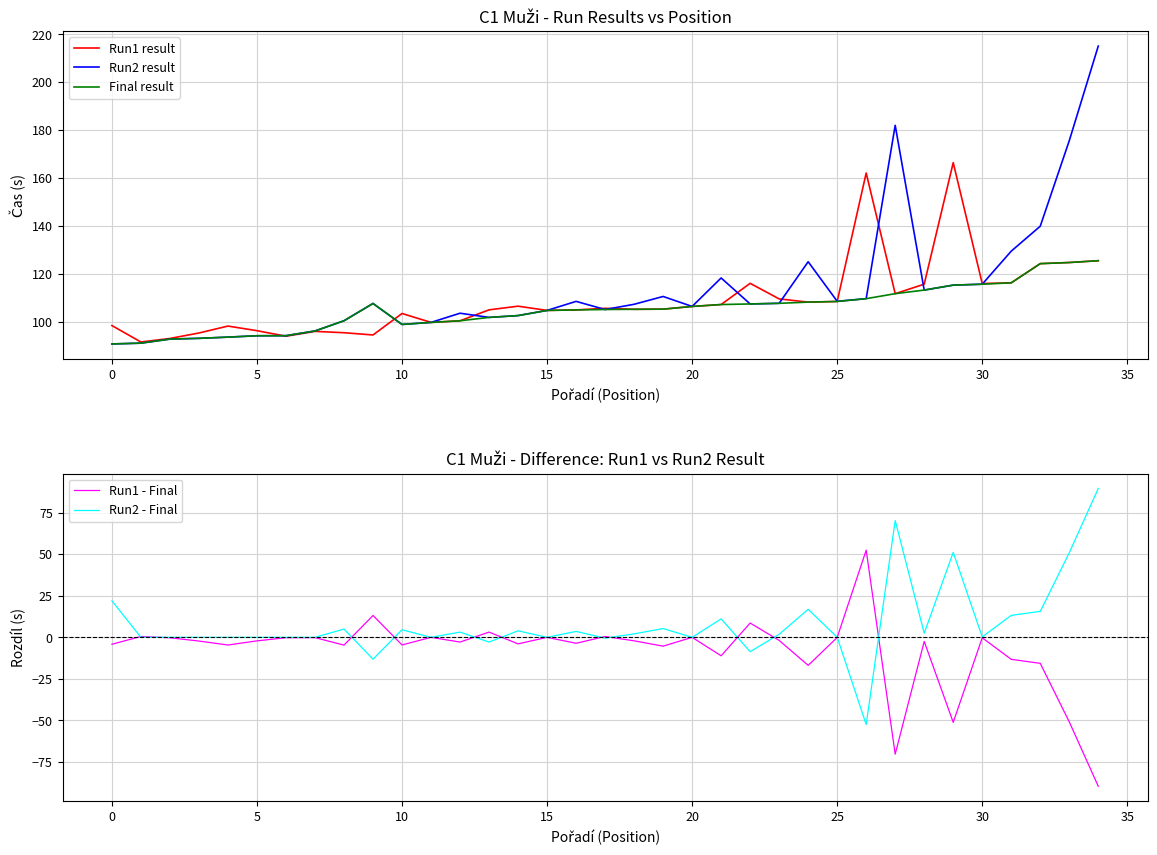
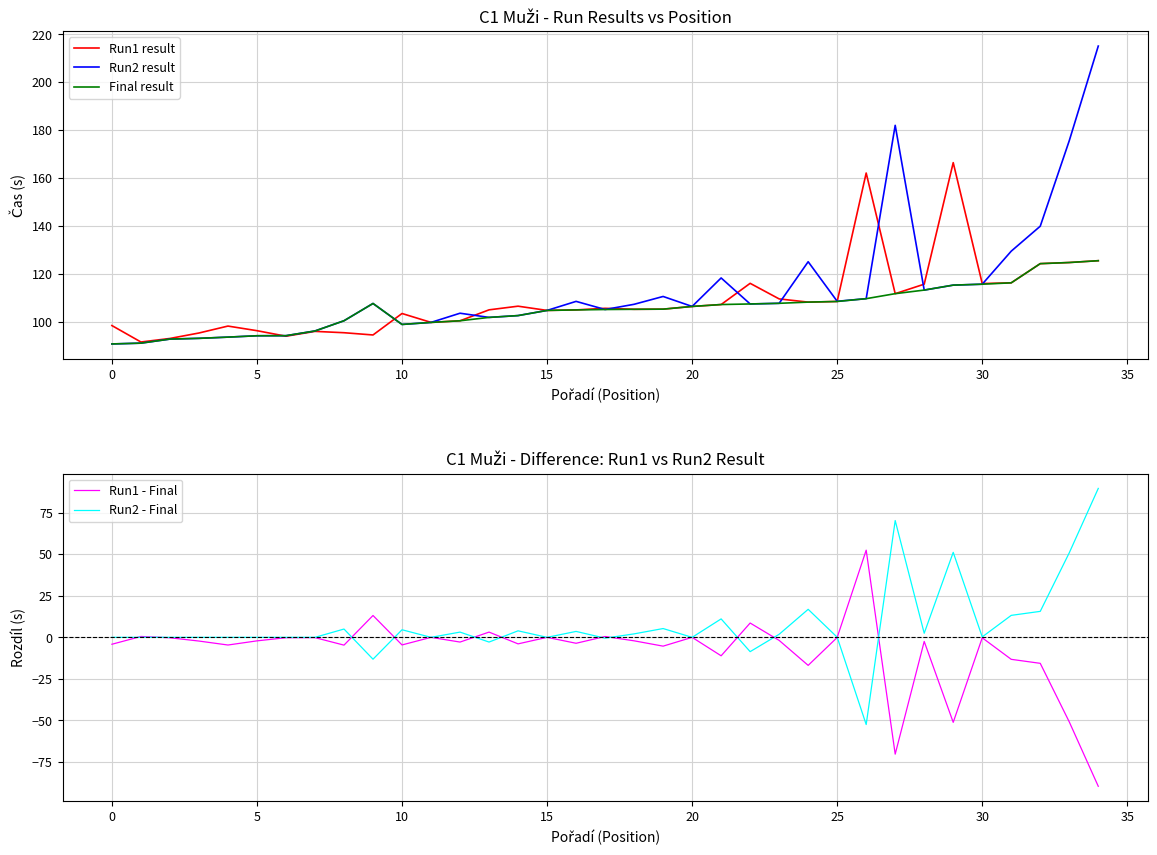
  {
    "C1 Muži - Run Results vs Position": {
      "Run1 result": {
        "0": 98
      }
    },
    "C1 Muži - Difference: Run1 vs Run2 Result": {
      "Run1 - Final": {
        "0": -4
      },
      "Run2 - Final": {
-       "0": 22
+       "0": 0
      }
    }
  }
